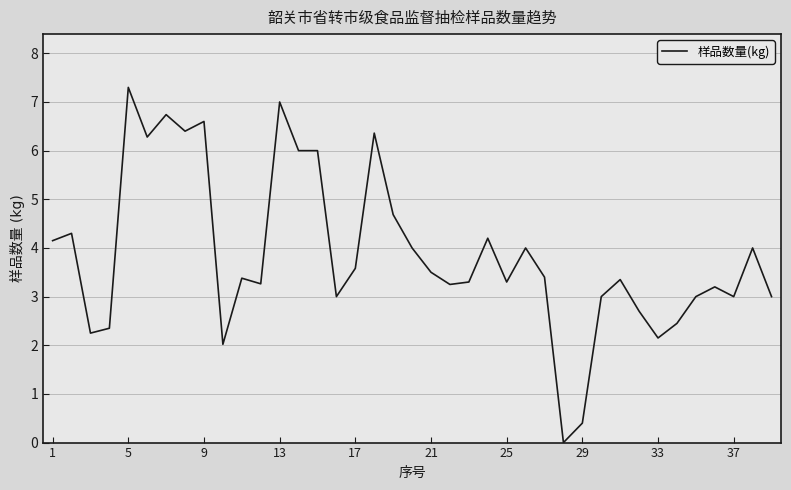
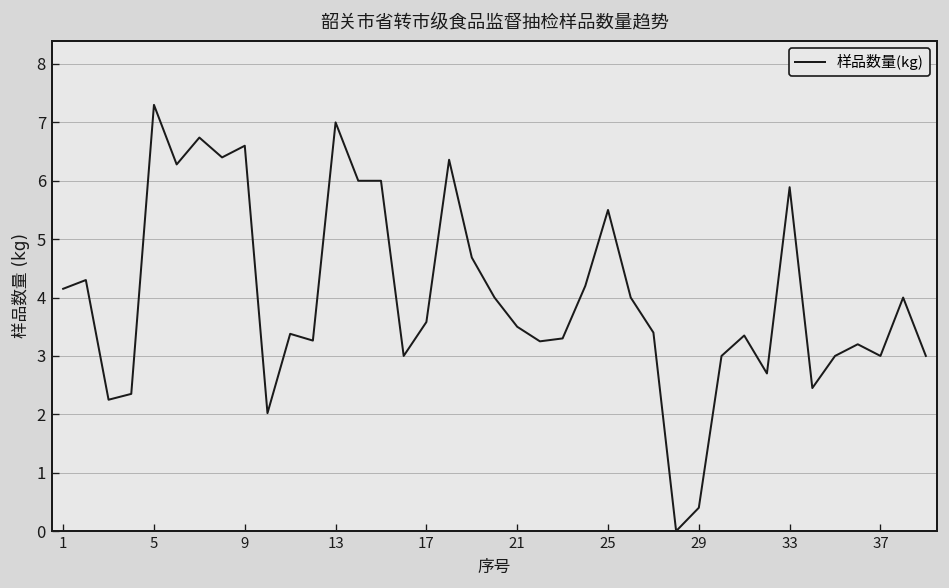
  {
    "1": 4.2,
    "5": 7.3,
    "9": 6.6,
    "13": 7.0,
    "17": 3.6,
    "21": 3.5,
-   "25": 3.3,
+   "25": 5.5,
    "29": 0.4,
-   "33": 2.2,
+   "33": 5.9,
    "37": 3.0
  }
